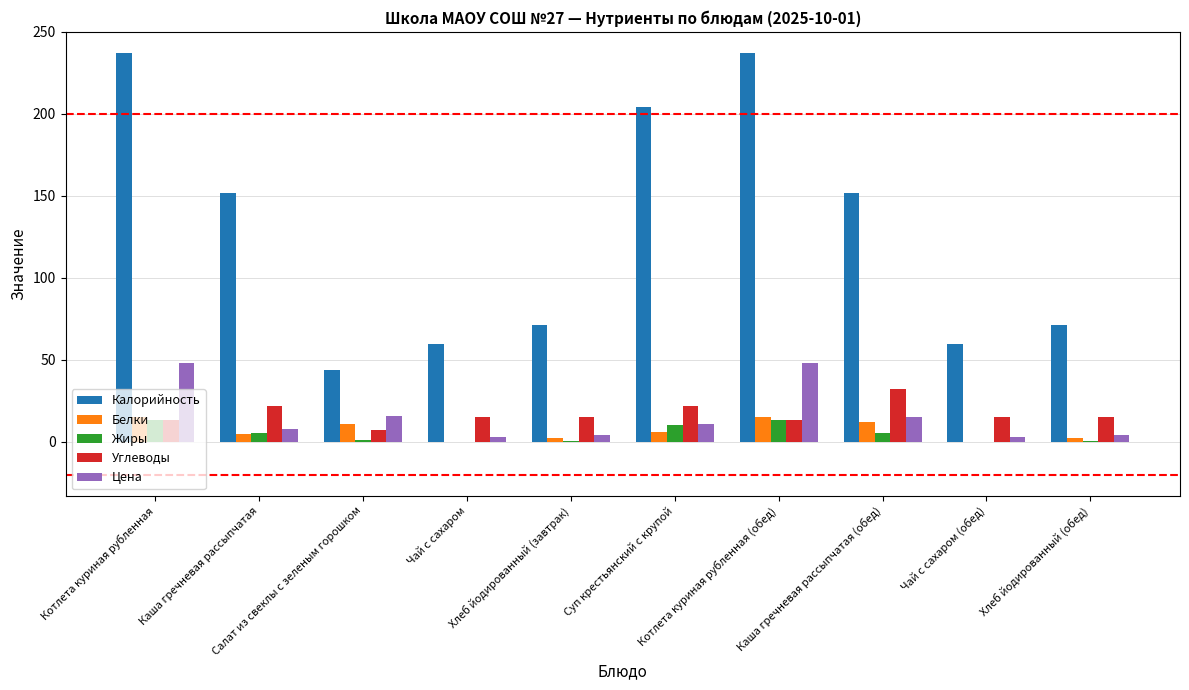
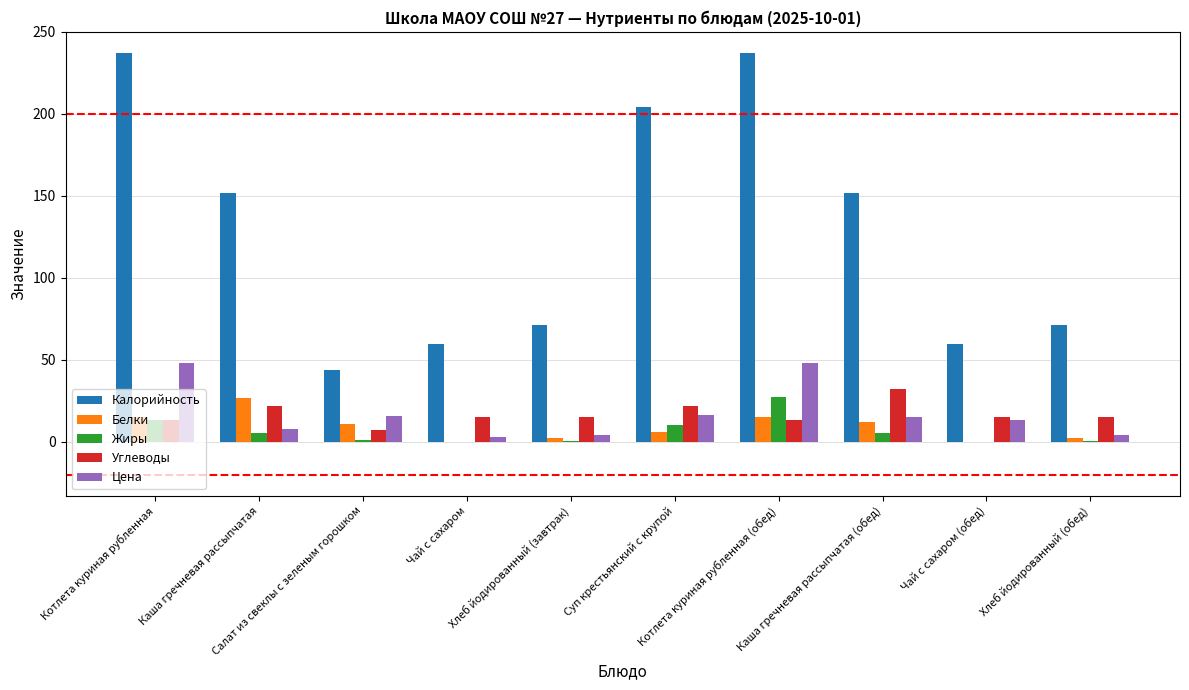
  {
    "Калорийность": {
      "Котлета куриная рубленная": 237,
      "Каша гречневая рассыпчатая": 152,
      "Салат из свеклы с зеленым горошком": 44,
      "Чай с сахаром": 60,
      "Хлеб йодированный (завтрак)": 71,
      "Суп крестьянский с крупой": 204,
      "Котлета куриная рубленная (обед)": 237,
      "Каша гречневая рассыпчатая (обед)": 152,
      "Чай с сахаром (обед)": 60,
      "Хлеб йодированный (обед)": 71
    },
    "Белки": {
-     "Каша гречневая рассыпчатая": 5,
+     "Каша гречневая рассыпчатая": 27,
      "Салат из свеклы с зеленым горошком": 11,
      "Чай с сахаром": 0,
      "Хлеб йодированный (завтрак)": 2,
      "Суп крестьянский с крупой": 6,
      "Котлета куриная рубленная (обед)": 15,
      "Каша гречневая рассыпчатая (обед)": 12,
      "Чай с сахаром (обед)": 0,
      "Хлеб йодированный (обед)": 2
    },
    "Жиры": {
      "Каша гречневая рассыпчатая": 5,
      "Чай с сахаром": 0,
      "Суп крестьянский с крупой": 10,
-     "Котлета куриная рубленная (обед)": 14,
+     "Котлета куриная рубленная (обед)": 27,
      "Каша гречневая рассыпчатая (обед)": 5,
      "Чай с сахаром (обед)": 0
    },
    "Углеводы": {
      "Каша гречневая рассыпчатая": 22,
      "Салат из свеклы с зеленым горошком": 7,
      "Чай с сахаром": 15,
      "Хлеб йодированный (завтрак)": 15,
      "Суп крестьянский с крупой": 22,
      "Котлета куриная рубленная (обед)": 14,
      "Каша гречневая рассыпчатая (обед)": 32,
      "Чай с сахаром (обед)": 15,
      "Хлеб йодированный (обед)": 15
    },
    "Цена": {
      "Котлета куриная рубленная": 48,
      "Каша гречневая рассыпчатая": 8,
      "Салат из свеклы с зеленым горошком": 16,
      "Чай с сахаром": 3,
      "Хлеб йодированный (завтрак)": 4,
-     "Суп крестьянский с крупой": 11,
+     "Суп крестьянский с крупой": 16,
      "Котлета куриная рубленная (обед)": 48,
      "Каша гречневая рассыпчатая (обед)": 15,
-     "Чай с сахаром (обед)": 3,
+     "Чай с сахаром (обед)": 13,
      "Хлеб йодированный (обед)": 4
    }
  }
